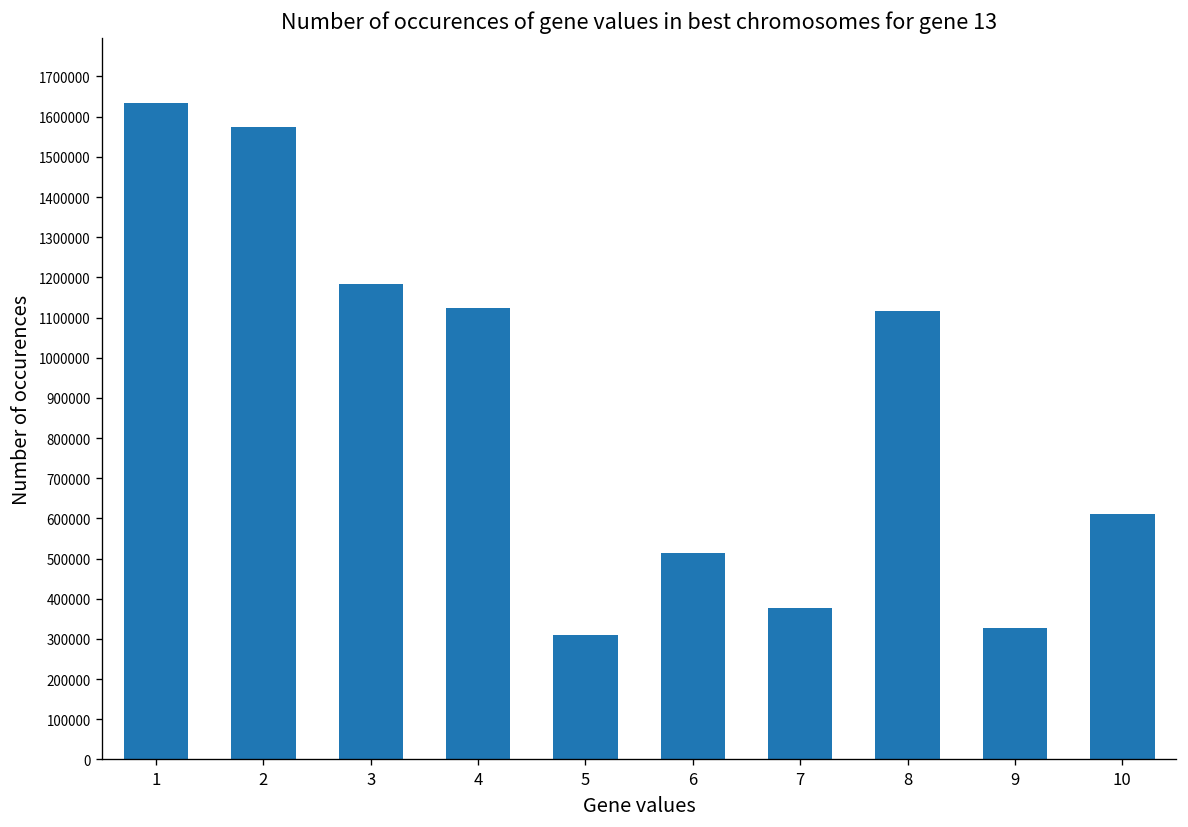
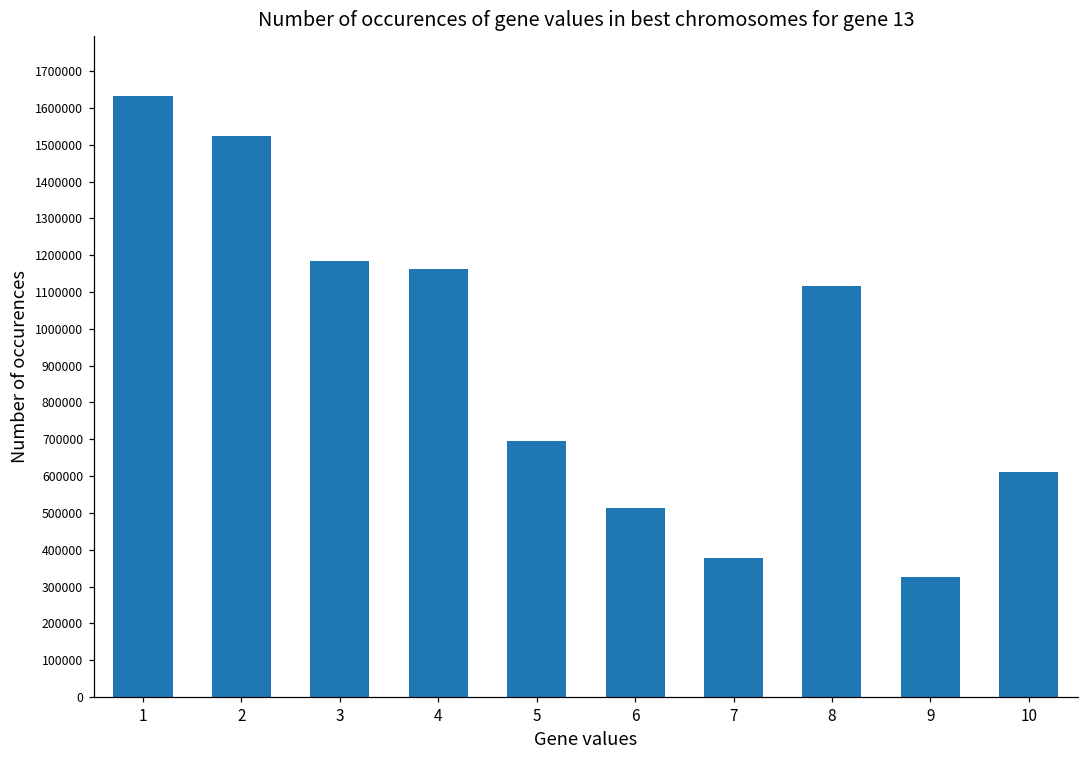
  {
    "1": 1630000,
-   "2": 1570000,
+   "2": 1520000,
    "3": 1180000,
-   "4": 1120000,
-   "5": 310000,
+   "4": 1160000,
+   "5": 700000,
    "6": 510000,
    "7": 380000,
    "8": 1120000,
    "9": 330000,
    "10": 610000
  }
